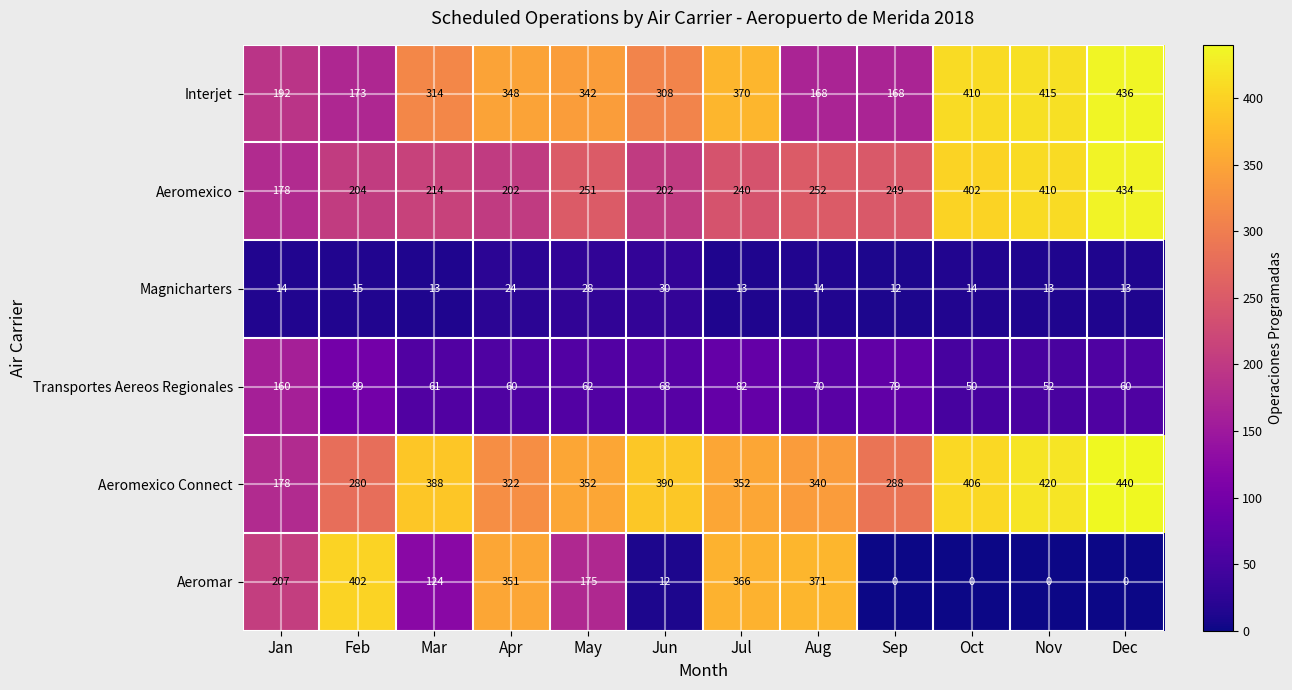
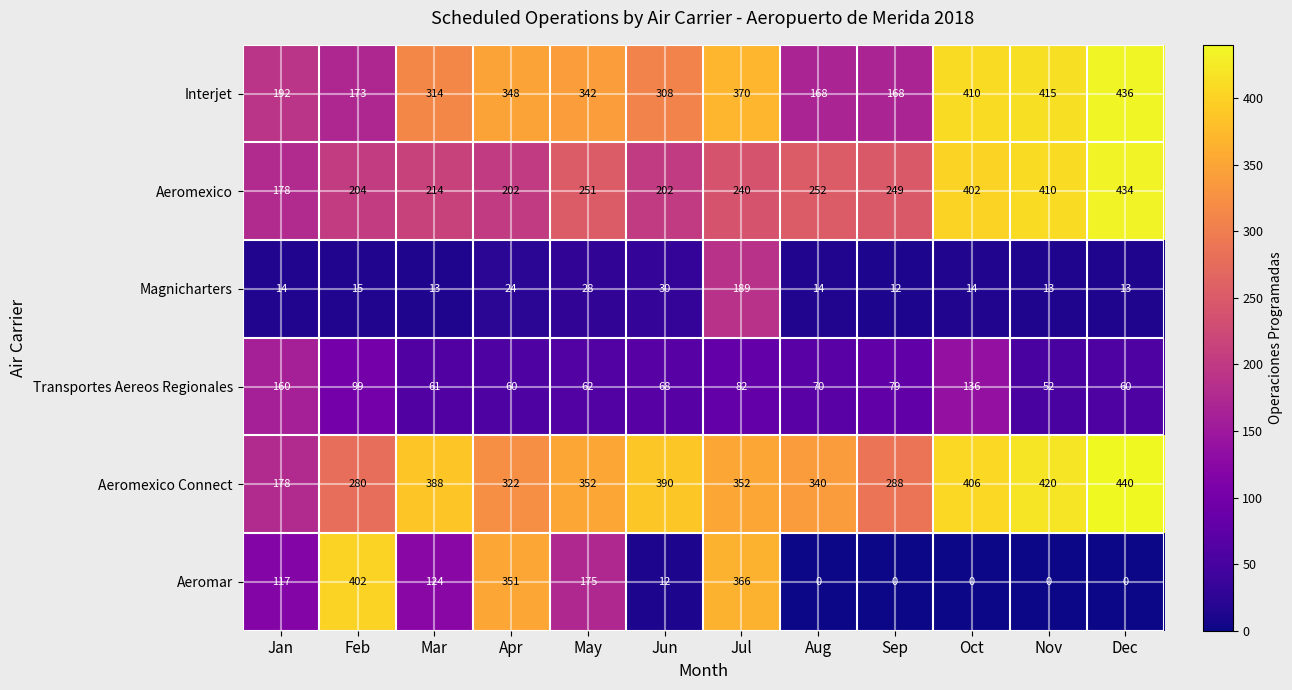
  {
    "Interjet": {
      "Jan": 192,
      "Feb": 173,
      "Mar": 314,
      "Apr": 348,
      "May": 342,
      "Jun": 308,
      "Jul": 370,
      "Aug": 168,
      "Sep": 168,
      "Oct": 410,
      "Nov": 415,
      "Dec": 436
    },
    "Aeromexico": {
      "Jan": 178,
      "Feb": 204,
      "Mar": 214,
      "Apr": 202,
      "May": 251,
      "Jun": 202,
      "Jul": 240,
      "Aug": 252,
      "Sep": 249,
      "Oct": 402,
      "Nov": 410,
      "Dec": 434
    },
    "Magnicharters": {
      "Jan": 14,
      "Feb": 15,
      "Mar": 13,
      "Apr": 24,
      "May": 28,
      "Jun": 30,
-     "Jul": 13,
+     "Jul": 189,
      "Aug": 14,
      "Sep": 12,
      "Oct": 14,
      "Nov": 13,
      "Dec": 13
    },
    "Transportes Aereos Regionales": {
      "Jan": 160,
      "Feb": 99,
      "Mar": 61,
      "Apr": 60,
      "May": 62,
      "Jun": 68,
      "Jul": 82,
      "Aug": 70,
      "Sep": 79,
-     "Oct": 50,
+     "Oct": 136,
      "Nov": 52,
      "Dec": 60
    },
    "Aeromexico Connect": {
      "Jan": 178,
      "Feb": 280,
      "Mar": 388,
      "Apr": 322,
      "May": 352,
      "Jun": 390,
      "Jul": 352,
      "Aug": 340,
      "Sep": 288,
      "Oct": 406,
      "Nov": 420,
      "Dec": 440
    },
    "Aeromar": {
-     "Jan": 207,
+     "Jan": 117,
      "Feb": 402,
      "Mar": 124,
      "Apr": 351,
      "May": 175,
      "Jun": 12,
      "Jul": 366,
-     "Aug": 371,
+     "Aug": 0,
      "Sep": 0,
      "Oct": 0,
      "Nov": 0,
      "Dec": 0
    }
  }
